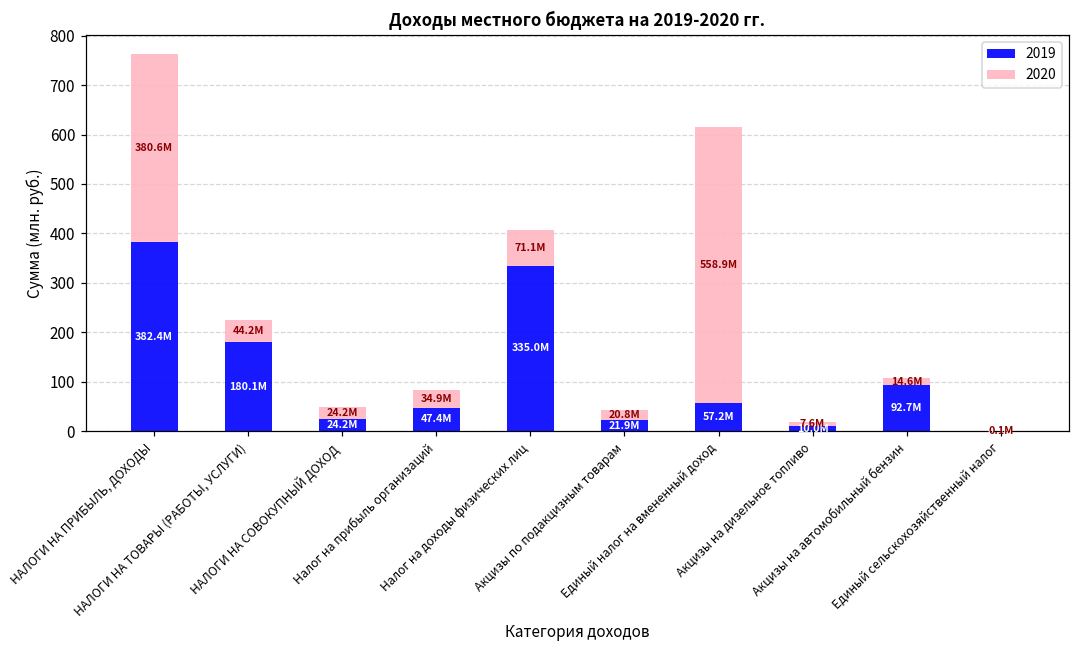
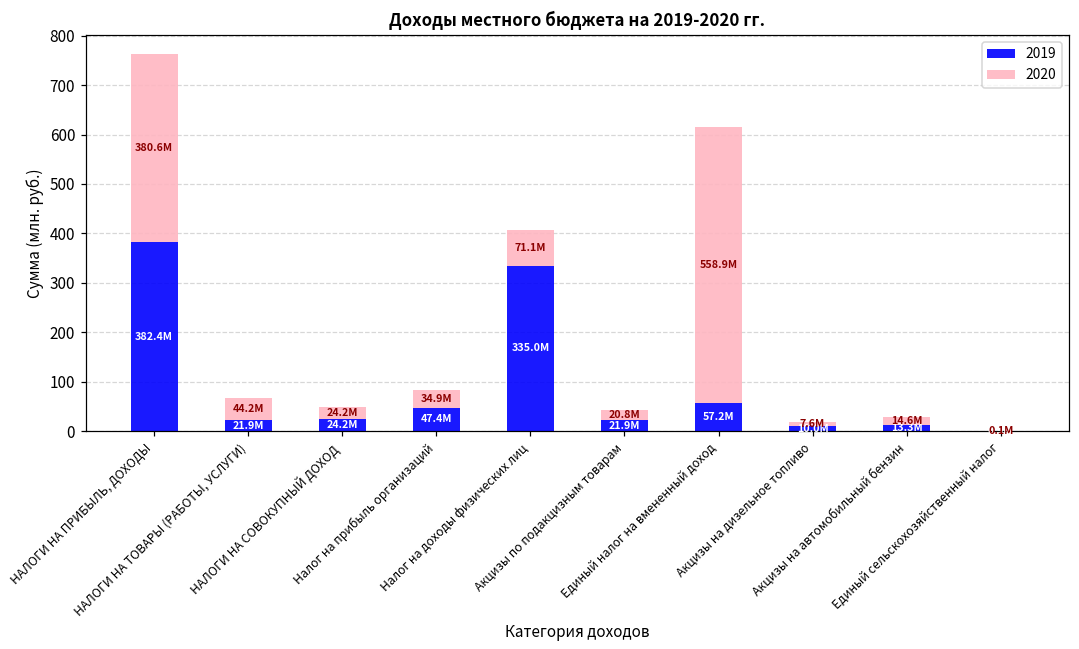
  {
    "2019": {
      "НАЛОГИ НА ПРИБЫЛЬ, ДОХОДЫ": "382.4M",
-     "НАЛОГИ НА ТОВАРЫ (РАБОТЫ, УСЛУГИ)": "180.1M",
+     "НАЛОГИ НА ТОВАРЫ (РАБОТЫ, УСЛУГИ)": "21.9M",
      "НАЛОГИ НА СОВОКУПНЫЙ ДОХОД": "24.2M",
      "Налог на прибыль организаций": "47.4M",
      "Налог на доходы физических лиц": "335.0M",
      "Акцизы по подакцизным товарам": "21.9M",
      "Единый налог на вмененный доход": "57.2M",
-     "Акцизы на автомобильный бензин": "92.7M"
+     "Акцизы на автомобильный бензин": "13.3M"
    },
    "2020": {
      "НАЛОГИ НА ПРИБЫЛЬ, ДОХОДЫ": "380.6M",
      "НАЛОГИ НА ТОВАРЫ (РАБОТЫ, УСЛУГИ)": "44.2M",
      "НАЛОГИ НА СОВОКУПНЫЙ ДОХОД": "24.2M",
      "Налог на прибыль организаций": "34.9M",
      "Налог на доходы физических лиц": "71.1M",
      "Акцизы по подакцизным товарам": "20.8M",
      "Единый налог на вмененный доход": "558.9M"
    }
  }
